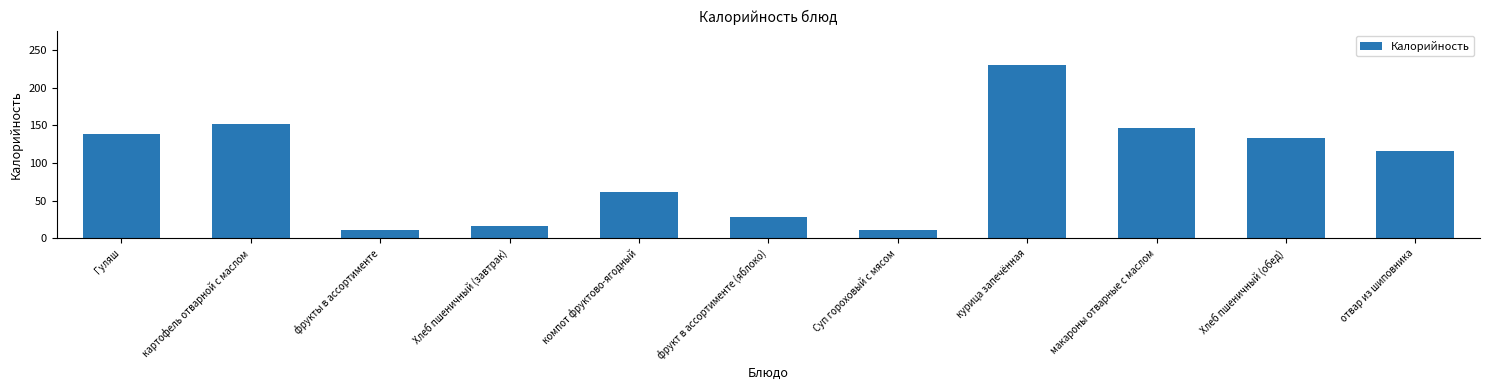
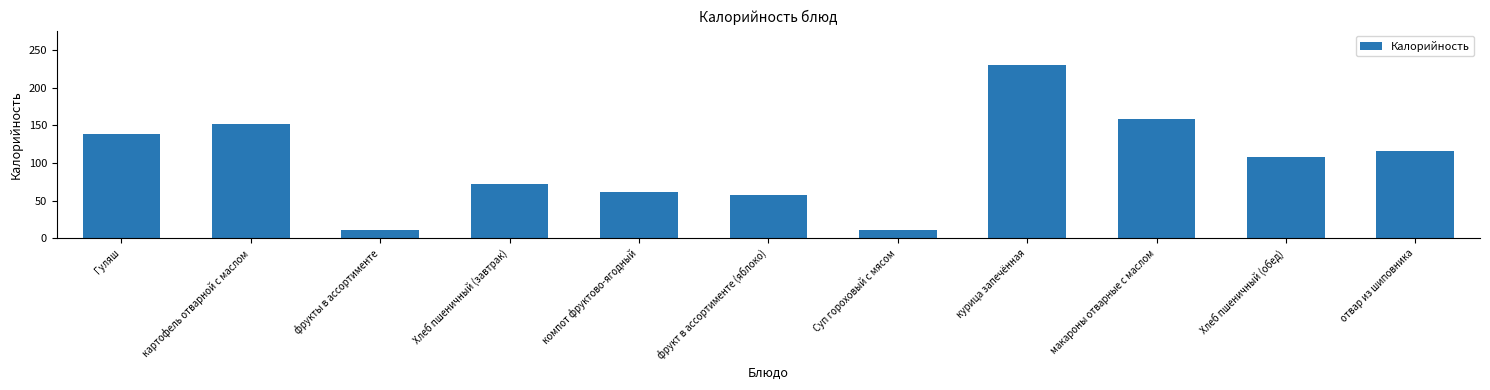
  {
    "Гуляш": 140,
    "картофель отварной с маслом": 150,
    "фрукты в ассортименте": 10,
-   "Хлеб пшеничный (завтрак)": 20,
+   "Хлеб пшеничный (завтрак)": 70,
    "компот фруктово-ягодный": 60,
-   "фрукт в ассортименте (яблоко)": 30,
+   "фрукт в ассортименте (яблоко)": 60,
    "Суп гороховый с мясом": 10,
    "курица запечённая": 230,
-   "макароны отварные с маслом": 150,
-   "Хлеб пшеничный (обед)": 130,
+   "макароны отварные с маслом": 160,
+   "Хлеб пшеничный (обед)": 110,
    "отвар из шиповника": 120
  }
